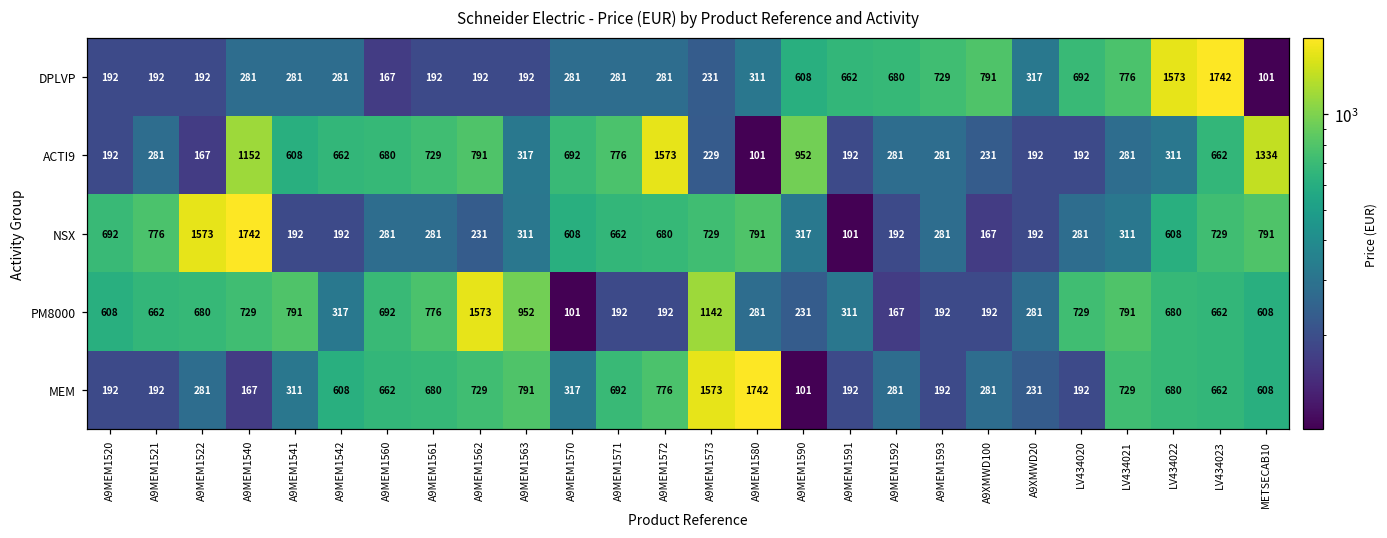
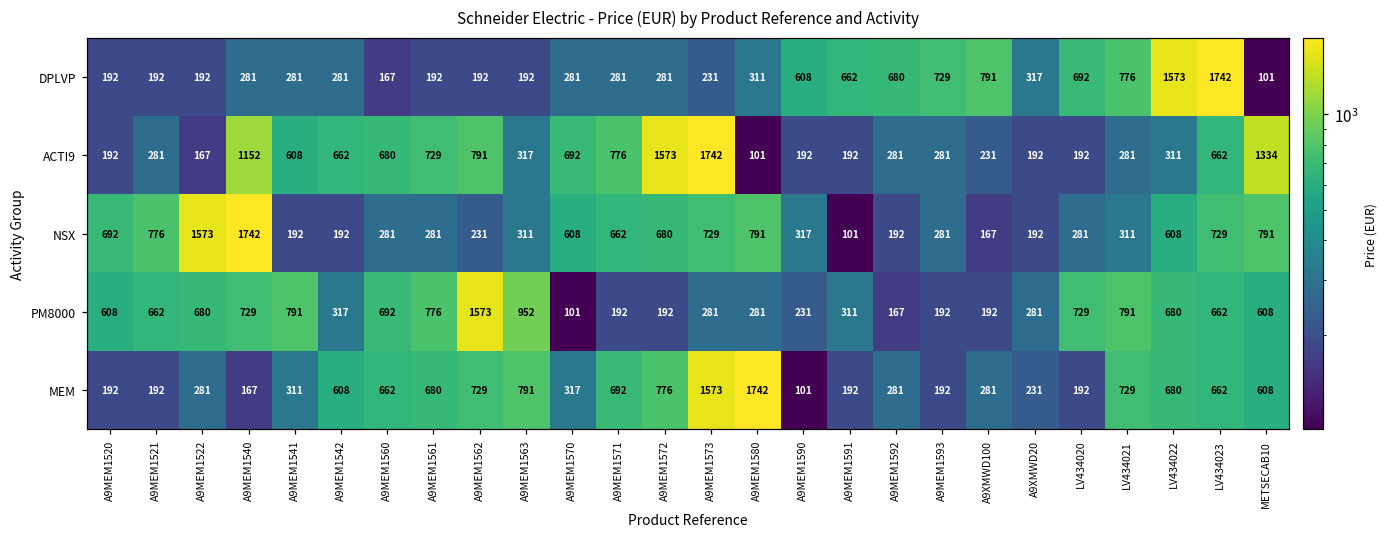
  {
    "DPLVP": {
      "A9MEM1520": 192,
      "A9MEM1521": 192,
      "A9MEM1522": 192,
      "A9MEM1540": 281,
      "A9MEM1541": 281,
      "A9MEM1542": 281,
      "A9MEM1560": 167,
      "A9MEM1561": 192,
      "A9MEM1562": 192,
      "A9MEM1563": 192,
      "A9MEM1570": 281,
      "A9MEM1571": 281,
      "A9MEM1572": 281,
      "A9MEM1573": 231,
      "A9MEM1580": 311,
      "A9MEM1590": 608,
      "A9MEM1591": 662,
      "A9MEM1592": 680,
      "A9MEM1593": 729,
      "A9XMWD100": 791,
      "A9XMWD20": 317,
      "LV434020": 692,
      "LV434021": 776,
      "LV434022": 1573,
      "LV434023": 1742,
      "METSECAB10": 101
    },
    "ACTI9": {
      "A9MEM1520": 192,
      "A9MEM1521": 281,
      "A9MEM1522": 167,
      "A9MEM1540": 1152,
      "A9MEM1541": 608,
      "A9MEM1542": 662,
      "A9MEM1560": 680,
      "A9MEM1561": 729,
      "A9MEM1562": 791,
      "A9MEM1563": 317,
      "A9MEM1570": 692,
      "A9MEM1571": 776,
      "A9MEM1572": 1573,
-     "A9MEM1573": 229,
+     "A9MEM1573": 1742,
      "A9MEM1580": 101,
-     "A9MEM1590": 952,
+     "A9MEM1590": 192,
      "A9MEM1591": 192,
      "A9MEM1592": 281,
      "A9MEM1593": 281,
      "A9XMWD100": 231,
      "A9XMWD20": 192,
      "LV434020": 192,
      "LV434021": 281,
      "LV434022": 311,
      "LV434023": 662,
      "METSECAB10": 1334
    },
    "NSX": {
      "A9MEM1520": 692,
      "A9MEM1521": 776,
      "A9MEM1522": 1573,
      "A9MEM1540": 1742,
      "A9MEM1541": 192,
      "A9MEM1542": 192,
      "A9MEM1560": 281,
      "A9MEM1561": 281,
      "A9MEM1562": 231,
      "A9MEM1563": 311,
      "A9MEM1570": 608,
      "A9MEM1571": 662,
      "A9MEM1572": 680,
      "A9MEM1573": 729,
      "A9MEM1580": 791,
      "A9MEM1590": 317,
      "A9MEM1591": 101,
      "A9MEM1592": 192,
      "A9MEM1593": 281,
      "A9XMWD100": 167,
      "A9XMWD20": 192,
      "LV434020": 281,
      "LV434021": 311,
      "LV434022": 608,
      "LV434023": 729,
      "METSECAB10": 791
    },
    "PM8000": {
      "A9MEM1520": 608,
      "A9MEM1521": 662,
      "A9MEM1522": 680,
      "A9MEM1540": 729,
      "A9MEM1541": 791,
      "A9MEM1542": 317,
      "A9MEM1560": 692,
      "A9MEM1561": 776,
      "A9MEM1562": 1573,
      "A9MEM1563": 952,
      "A9MEM1570": 101,
      "A9MEM1571": 192,
      "A9MEM1572": 192,
-     "A9MEM1573": 1142,
+     "A9MEM1573": 281,
      "A9MEM1580": 281,
      "A9MEM1590": 231,
      "A9MEM1591": 311,
      "A9MEM1592": 167,
      "A9MEM1593": 192,
      "A9XMWD100": 192,
      "A9XMWD20": 281,
      "LV434020": 729,
      "LV434021": 791,
      "LV434022": 680,
      "LV434023": 662,
      "METSECAB10": 608
    },
    "MEM": {
      "A9MEM1520": 192,
      "A9MEM1521": 192,
      "A9MEM1522": 281,
      "A9MEM1540": 167,
      "A9MEM1541": 311,
      "A9MEM1542": 608,
      "A9MEM1560": 662,
      "A9MEM1561": 680,
      "A9MEM1562": 729,
      "A9MEM1563": 791,
      "A9MEM1570": 317,
      "A9MEM1571": 692,
      "A9MEM1572": 776,
      "A9MEM1573": 1573,
      "A9MEM1580": 1742,
      "A9MEM1590": 101,
      "A9MEM1591": 192,
      "A9MEM1592": 281,
      "A9MEM1593": 192,
      "A9XMWD100": 281,
      "A9XMWD20": 231,
      "LV434020": 192,
      "LV434021": 729,
      "LV434022": 680,
      "LV434023": 662,
      "METSECAB10": 608
    }
  }
